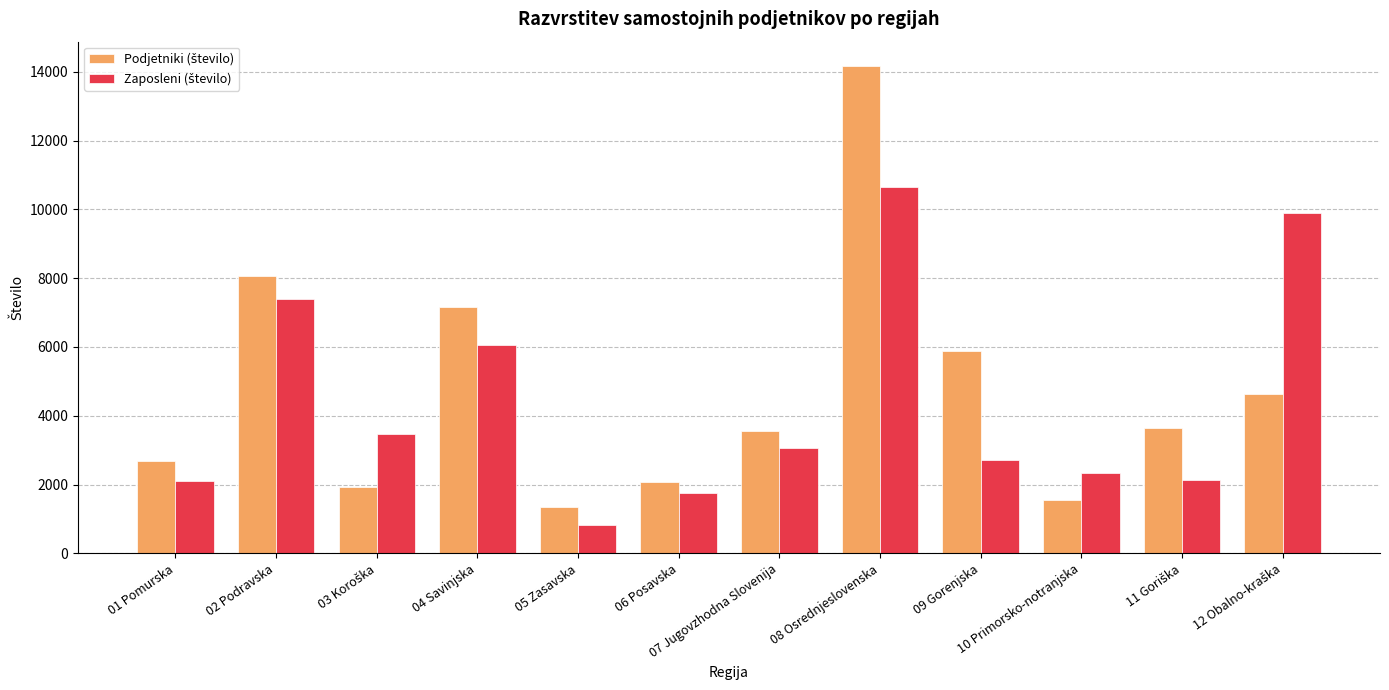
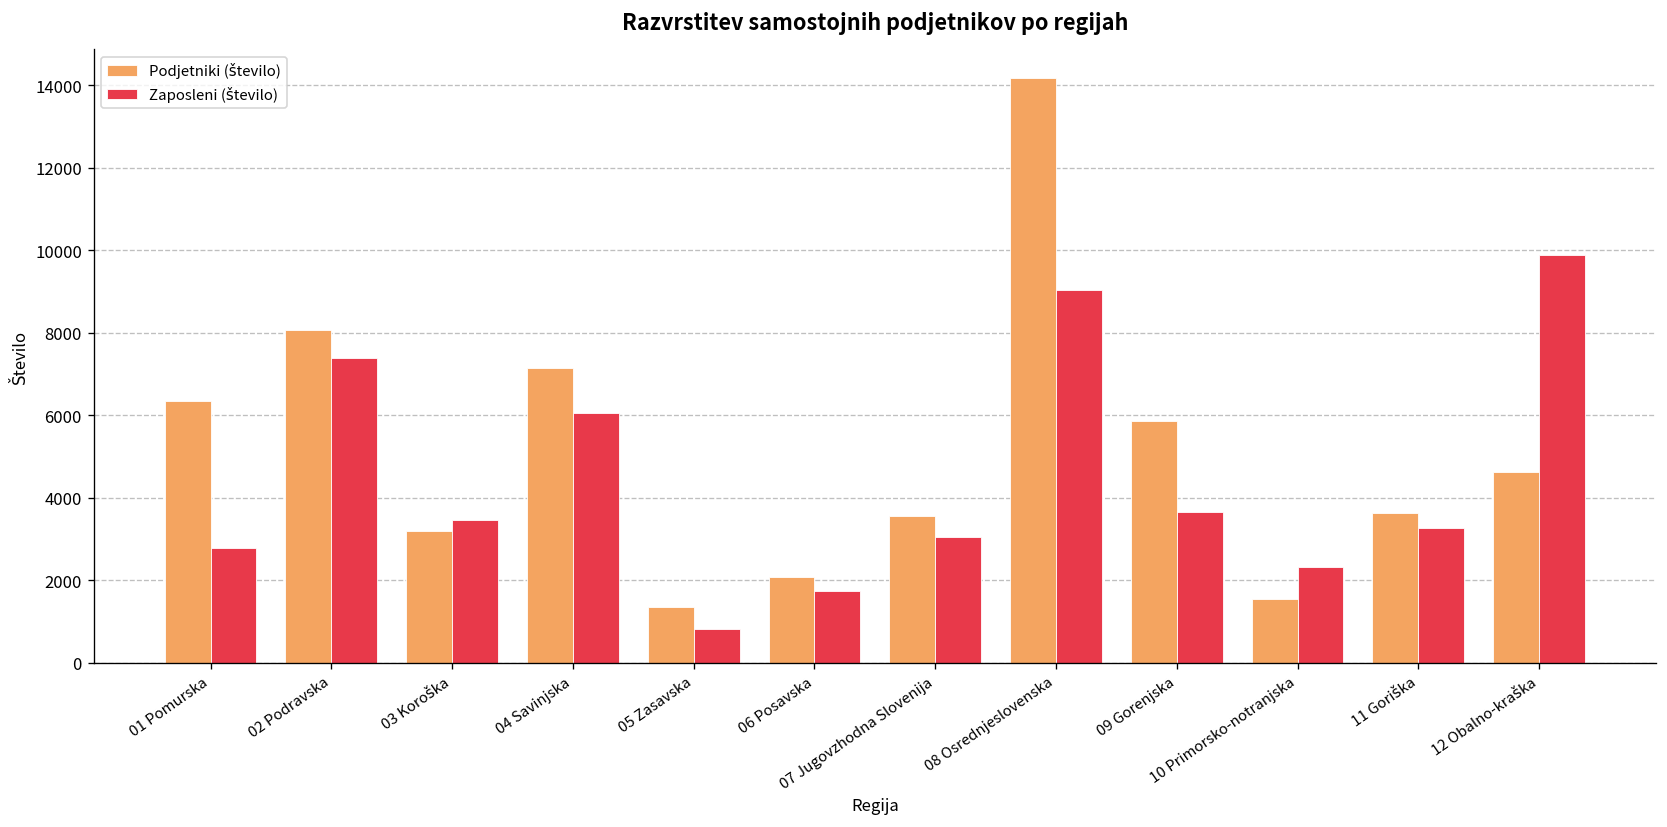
  {
    "Podjetniki (število)": {
-     "01 Pomurska": 2700,
+     "01 Pomurska": 6400,
      "02 Podravska": 8100,
-     "03 Koroška": 1900,
+     "03 Koroška": 3200,
      "04 Savinjska": 7200,
      "05 Zasavska": 1400,
      "06 Posavska": 2100,
      "07 Jugovzhodna Slovenija": 3600,
      "08 Osrednjeslovenska": 14200,
      "09 Gorenjska": 5900,
      "10 Primorsko-notranjska": 1600,
      "11 Goriška": 3600,
      "12 Obalno-kraška": 4600
    },
    "Zaposleni (število)": {
-     "01 Pomurska": 2100,
+     "01 Pomurska": 2800,
      "02 Podravska": 7400,
      "03 Koroška": 3500,
      "04 Savinjska": 6100,
      "05 Zasavska": 800,
      "06 Posavska": 1700,
      "07 Jugovzhodna Slovenija": 3100,
-     "08 Osrednjeslovenska": 10600,
-     "09 Gorenjska": 2700,
+     "08 Osrednjeslovenska": 9000,
+     "09 Gorenjska": 3700,
      "10 Primorsko-notranjska": 2300,
-     "11 Goriška": 2100,
+     "11 Goriška": 3300,
      "12 Obalno-kraška": 9900
    }
  }
